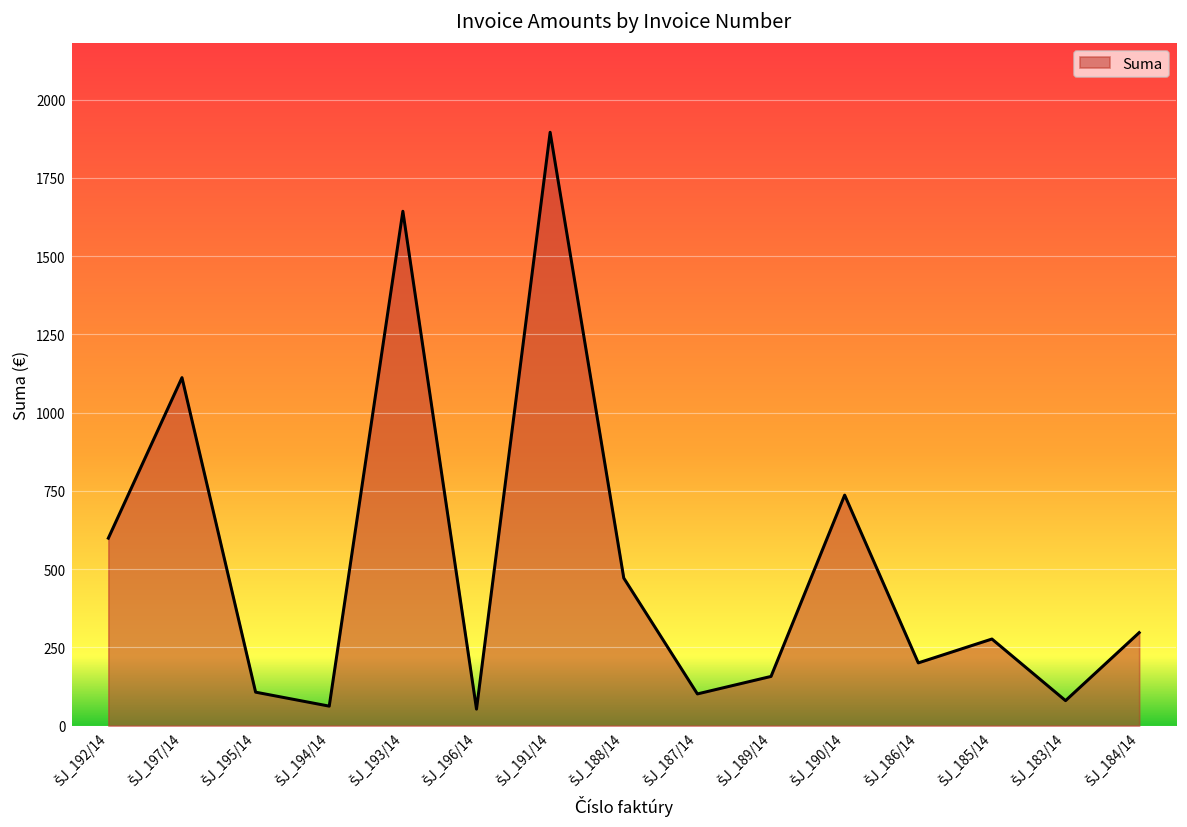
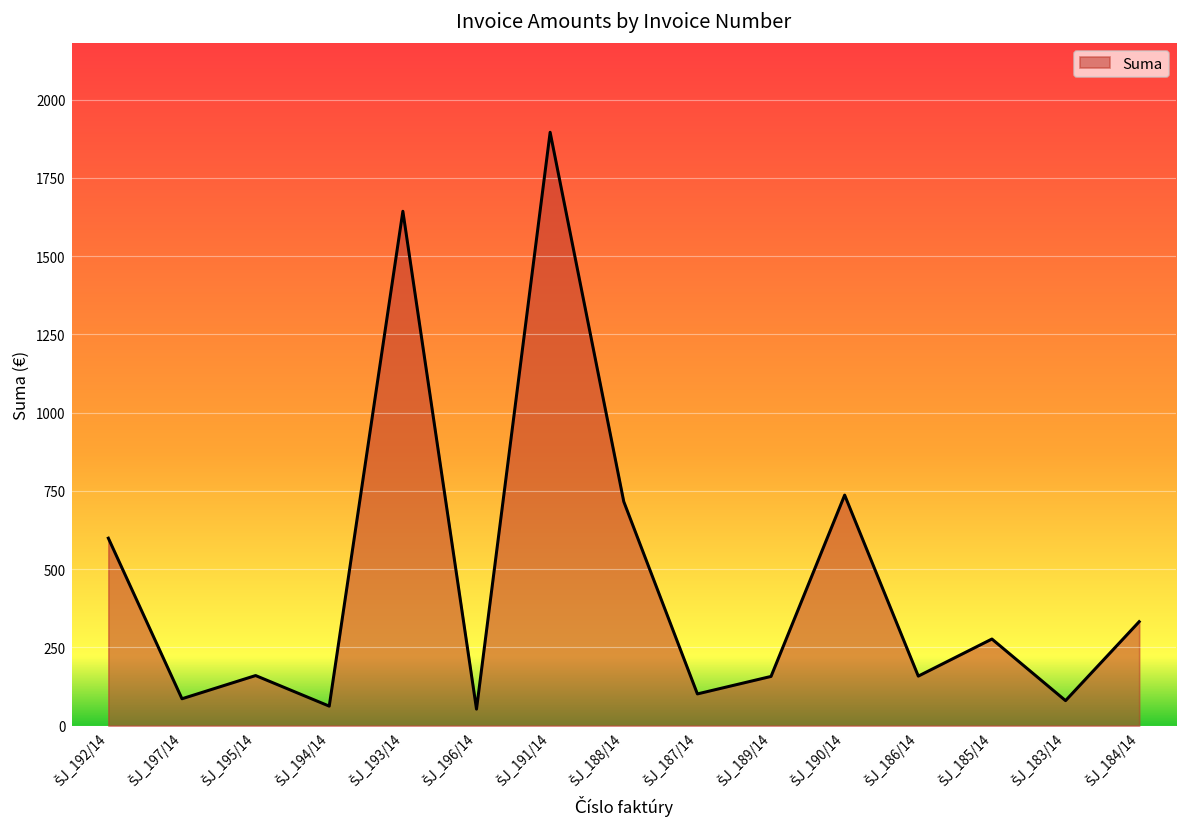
  {
    "ŠJ_192/14": 600,
-   "ŠJ_197/14": 1110,
-   "ŠJ_195/14": 110,
+   "ŠJ_197/14": 90,
+   "ŠJ_195/14": 160,
    "ŠJ_194/14": 60,
    "ŠJ_193/14": 1640,
    "ŠJ_196/14": 50,
    "ŠJ_191/14": 1900,
-   "ŠJ_188/14": 470,
+   "ŠJ_188/14": 720,
    "ŠJ_187/14": 100,
    "ŠJ_189/14": 160,
    "ŠJ_190/14": 740,
-   "ŠJ_186/14": 200,
+   "ŠJ_186/14": 160,
    "ŠJ_185/14": 280,
    "ŠJ_183/14": 80,
-   "ŠJ_184/14": 300
+   "ŠJ_184/14": 330
  }
